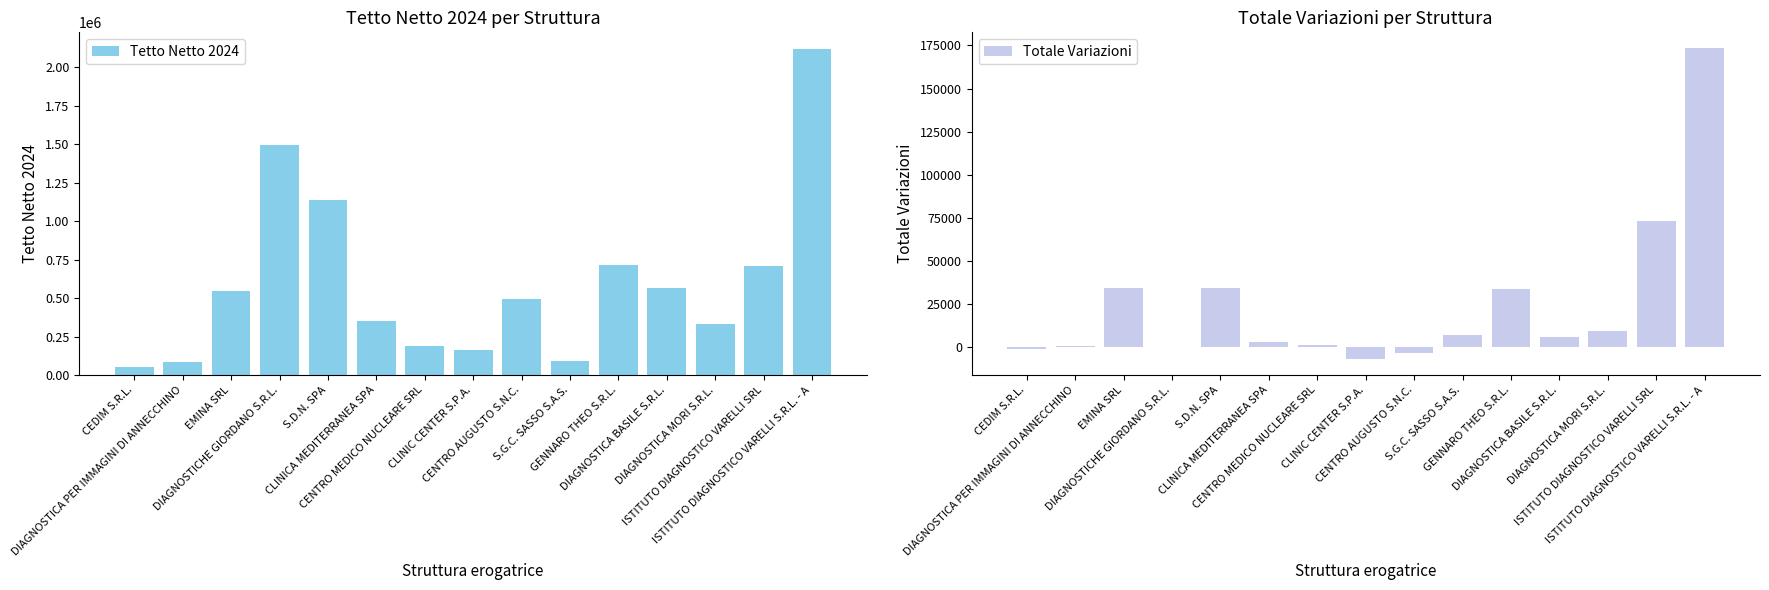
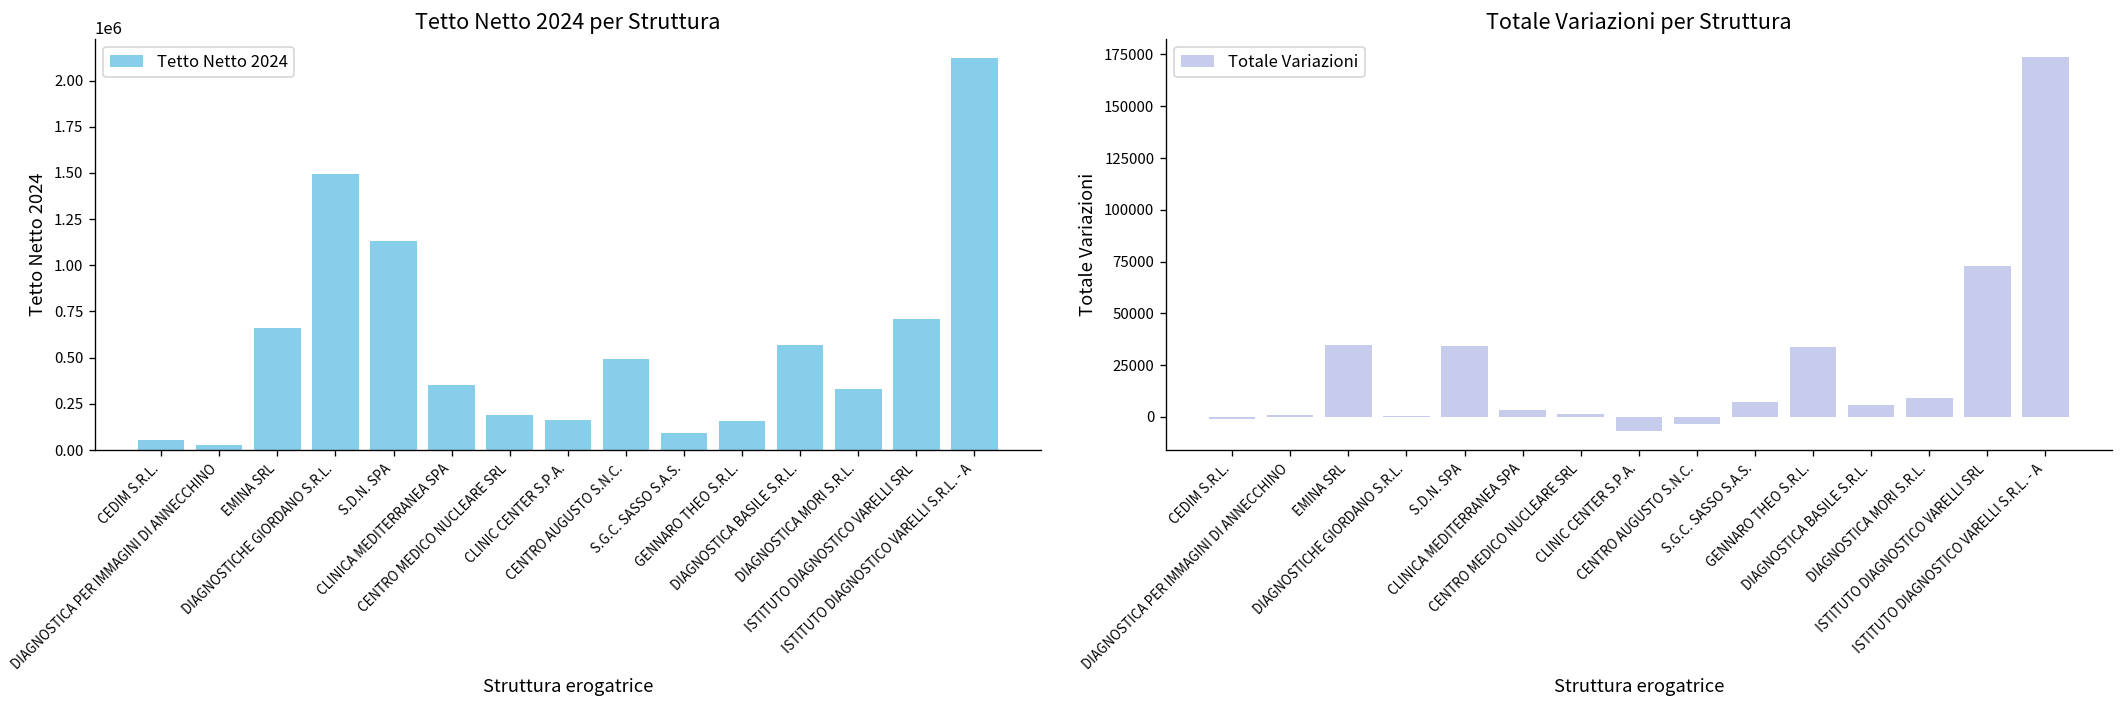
  {
    "Tetto Netto 2024 per Struttura": {
      "CEDIM S.R.L.": 50000,
-     "DIAGNOSTICA PER IMMAGINI DI ANNECCHINO": 80000,
-     "EMINA SRL": 540000,
+     "DIAGNOSTICA PER IMMAGINI DI ANNECCHINO": 30000,
+     "EMINA SRL": 660000,
      "DIAGNOSTICHE GIORDANO S.R.L.": 1490000,
      "S.D.N. SPA": 1130000,
      "CLINICA MEDITERRANEA SPA": 350000,
      "CENTRO MEDICO NUCLEARE SRL": 190000,
      "CLINIC CENTER S.P.A.": 160000,
      "CENTRO AUGUSTO S.N.C.": 490000,
      "S.G.C. SASSO S.A.S.": 90000,
-     "GENNARO THEO S.R.L.": 710000,
+     "GENNARO THEO S.R.L.": 160000,
      "DIAGNOSTICA BASILE S.R.L.": 570000,
      "DIAGNOSTICA MORI S.R.L.": 330000,
      "ISTITUTO DIAGNOSTICO VARELLI SRL": 710000,
      "ISTITUTO DIAGNOSTICO VARELLI S.R.L. - A": 2120000
    },
    "Totale Variazioni per Struttura": {
      "EMINA SRL": 34000,
      "S.D.N. SPA": 34000,
      "CLINICA MEDITERRANEA SPA": 3000,
      "CLINIC CENTER S.P.A.": -7000,
      "CENTRO AUGUSTO S.N.C.": -3000,
      "S.G.C. SASSO S.A.S.": 7000,
      "GENNARO THEO S.R.L.": 34000,
      "DIAGNOSTICA BASILE S.R.L.": 6000,
      "DIAGNOSTICA MORI S.R.L.": 9000,
      "ISTITUTO DIAGNOSTICO VARELLI SRL": 73000,
      "ISTITUTO DIAGNOSTICO VARELLI S.R.L. - A": 174000
    }
  }
